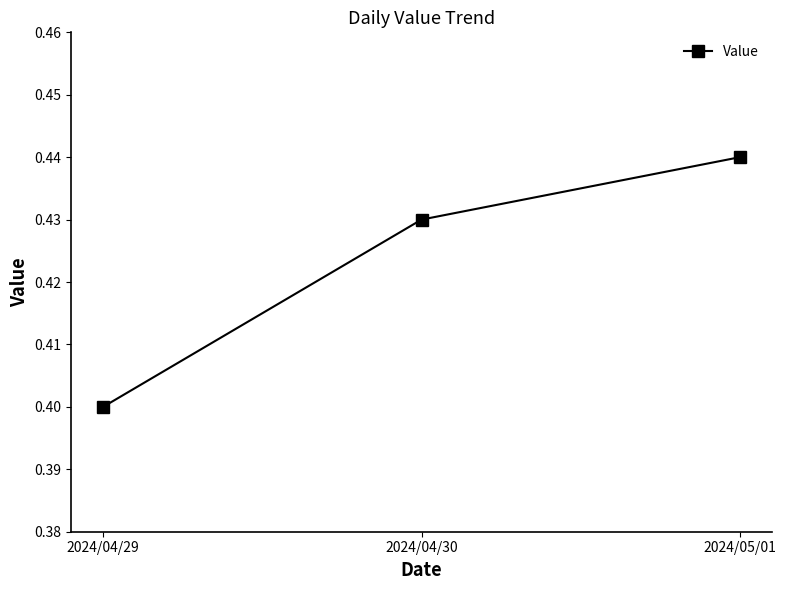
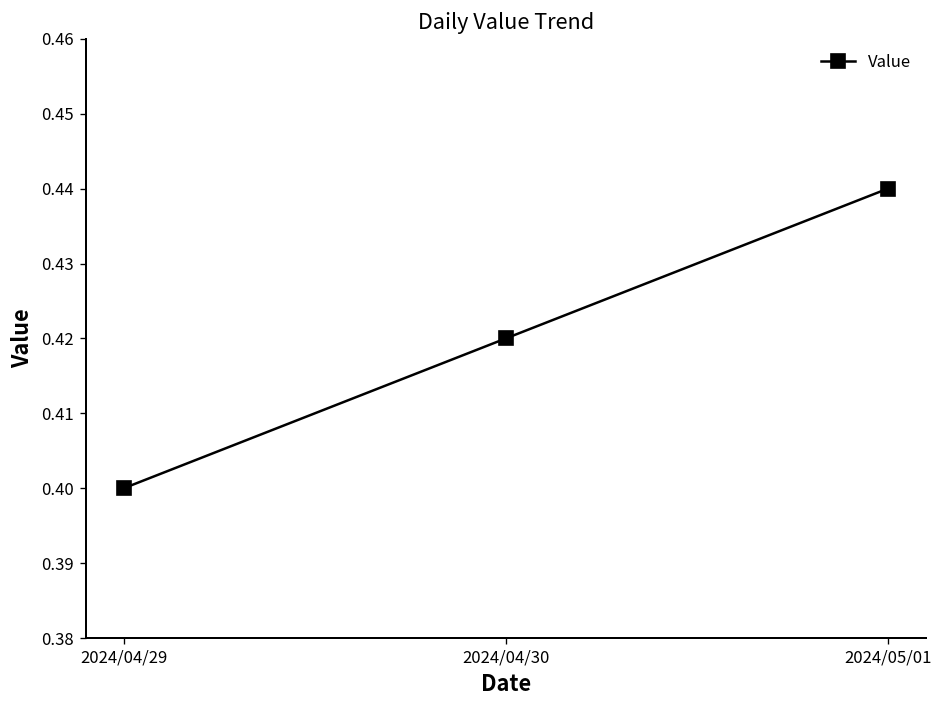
  {
    "2024/04/29": 0.40,
-   "2024/04/30": 0.43,
+   "2024/04/30": 0.42,
    "2024/05/01": 0.44
  }
